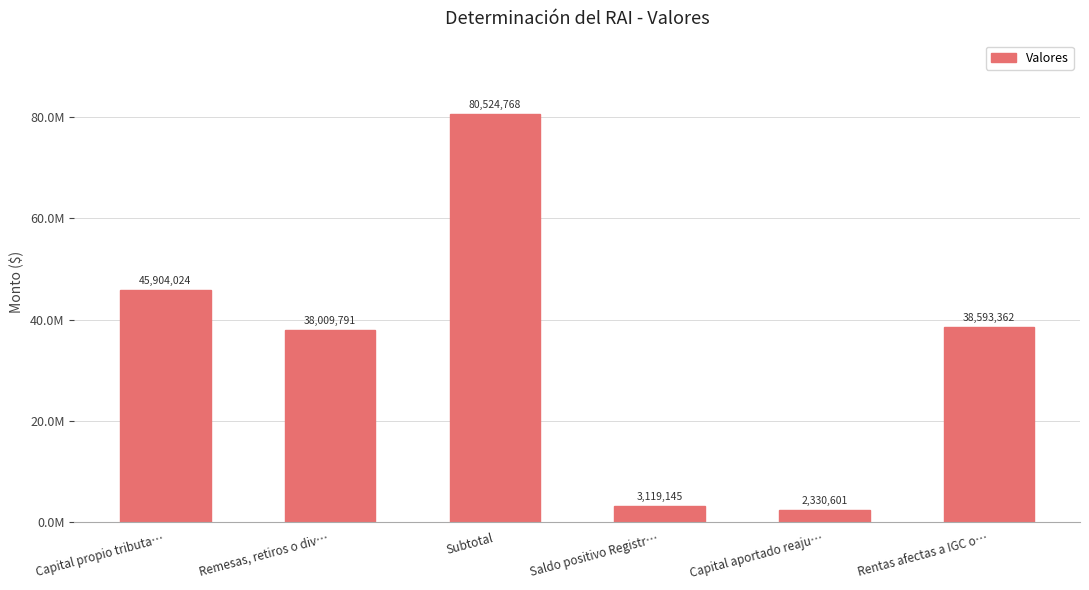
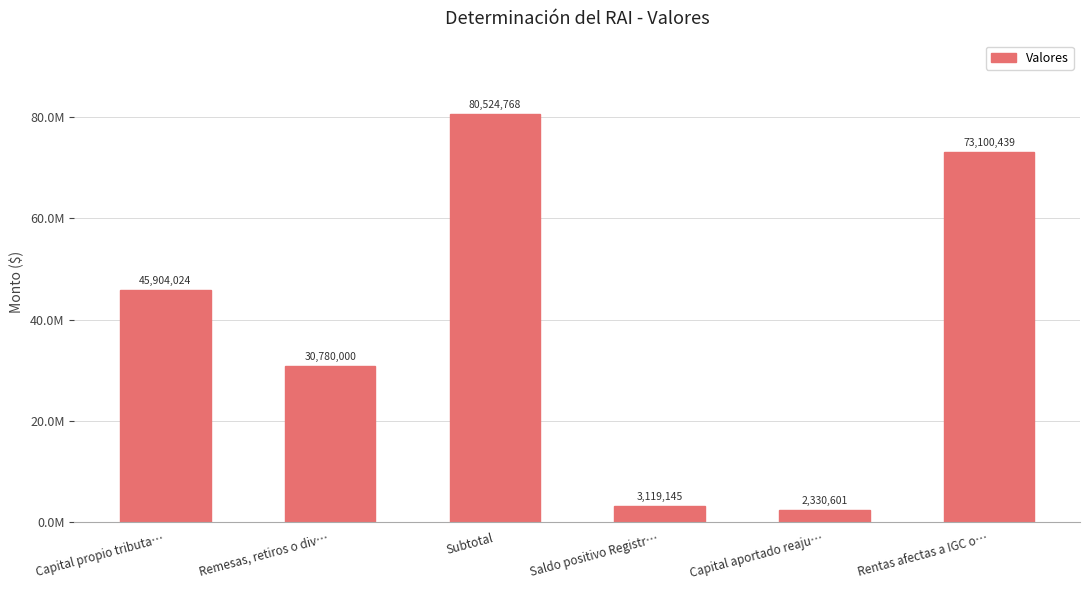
  {
    "Capital propio tributa…": "45,904,024",
-   "Remesas, retiros o div…": "38,009,791",
+   "Remesas, retiros o div…": "30,780,000",
    "Subtotal": "80,524,768",
    "Saldo positivo Registr…": "3,119,145",
    "Capital aportado reaju…": "2,330,601",
-   "Rentas afectas a IGC o…": "38,593,362"
+   "Rentas afectas a IGC o…": "73,100,439"
  }
